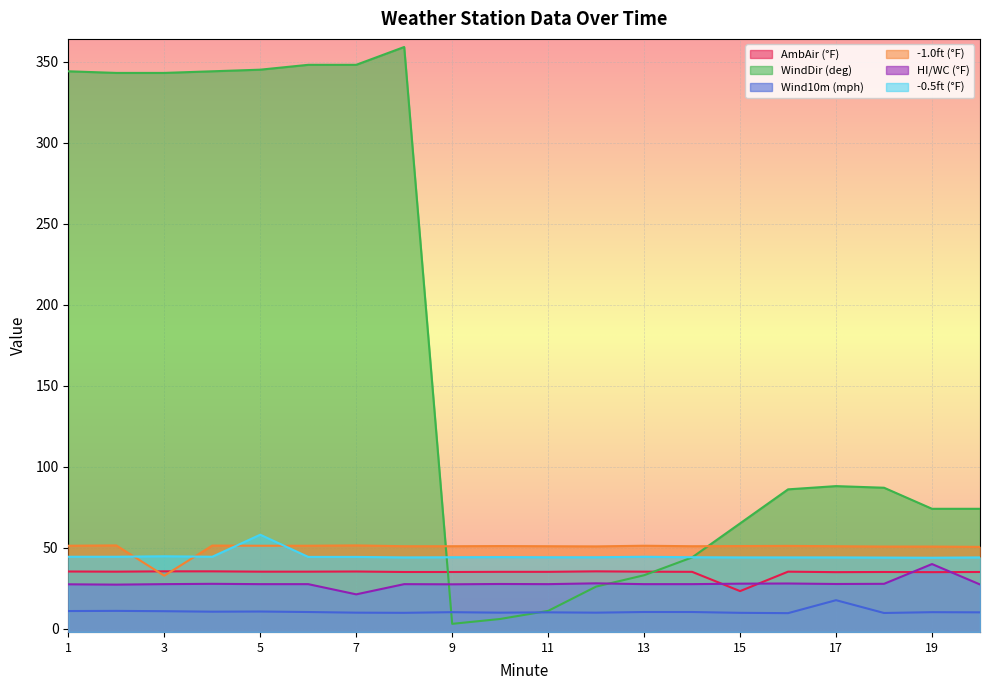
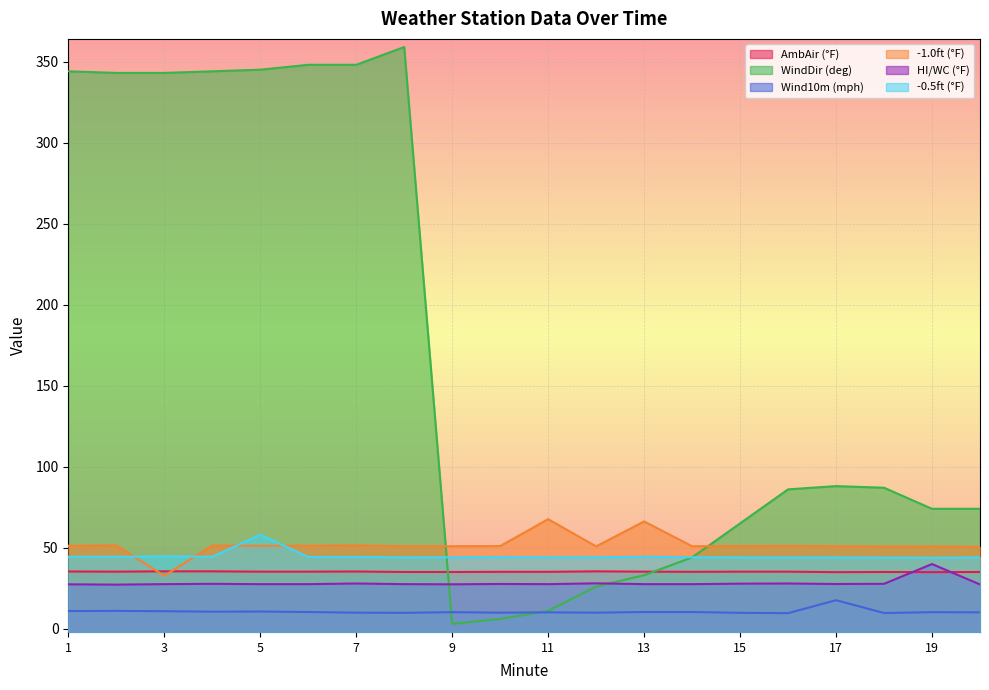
  {
    "AmbAir (°F)": {
      "1": 35,
      "3": 35,
      "5": 35,
      "7": 35,
      "9": 35,
      "11": 35,
      "13": 35,
-     "15": 23,
+     "15": 35,
      "17": 35,
      "19": 35
    },
    "WindDir (deg)": {
      "1": 344,
      "3": 343,
      "5": 345,
      "7": 348,
      "9": 3,
      "13": 33,
      "15": 65,
      "17": 88,
      "19": 74
    },
    "Wind10m (mph)": {
      "1": 11,
      "3": 11,
      "5": 11,
      "7": 10,
      "9": 10,
      "13": 10,
      "15": 10,
      "17": 18,
      "19": 10
    },
    "-1.0ft (°F)": {
      "1": 51,
      "3": 33,
      "5": 51,
      "7": 51,
      "9": 51,
-     "11": 51,
-     "13": 51,
+     "11": 68,
+     "13": 66,
      "15": 51,
      "17": 51,
      "19": 51
    },
    "HI/WC (°F)": {
      "1": 27,
      "3": 28,
      "5": 28,
-     "7": 21,
+     "7": 28,
      "9": 27,
      "11": 28,
      "13": 28,
      "15": 28,
      "17": 28,
      "19": 40
    },
    "-0.5ft (°F)": {
      "1": 44,
      "3": 45,
      "5": 58,
      "7": 44,
      "9": 44,
      "11": 44,
      "13": 44,
      "15": 44,
      "17": 44,
      "19": 44
    }
  }
